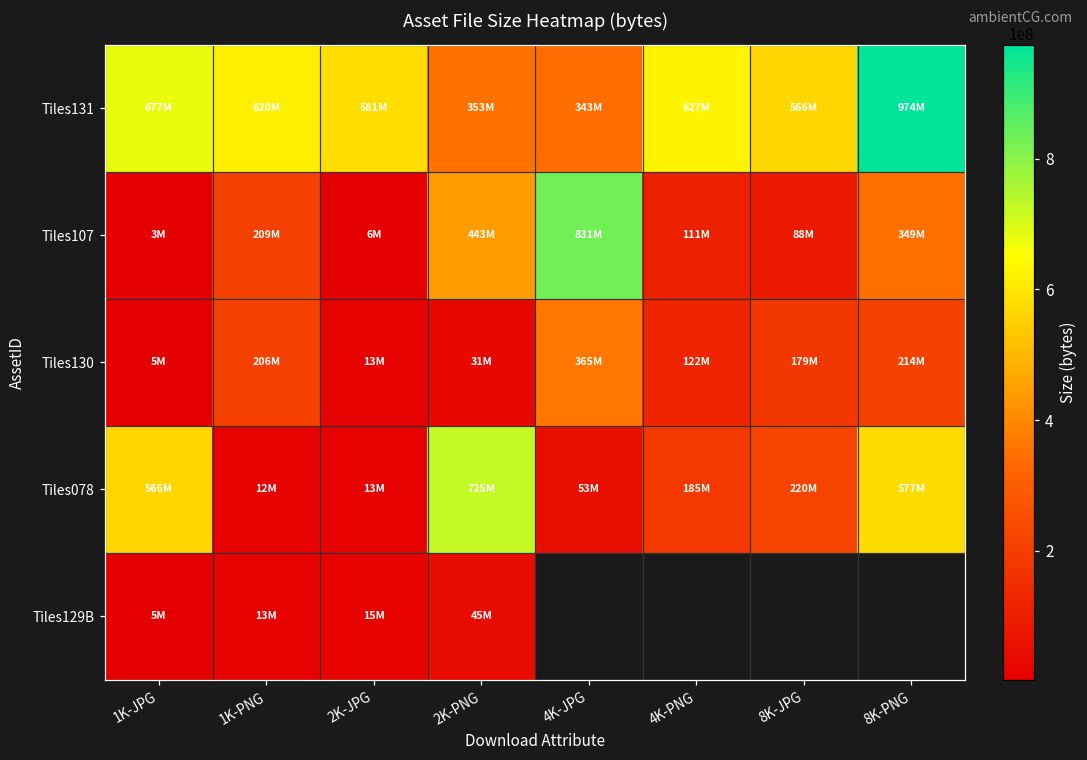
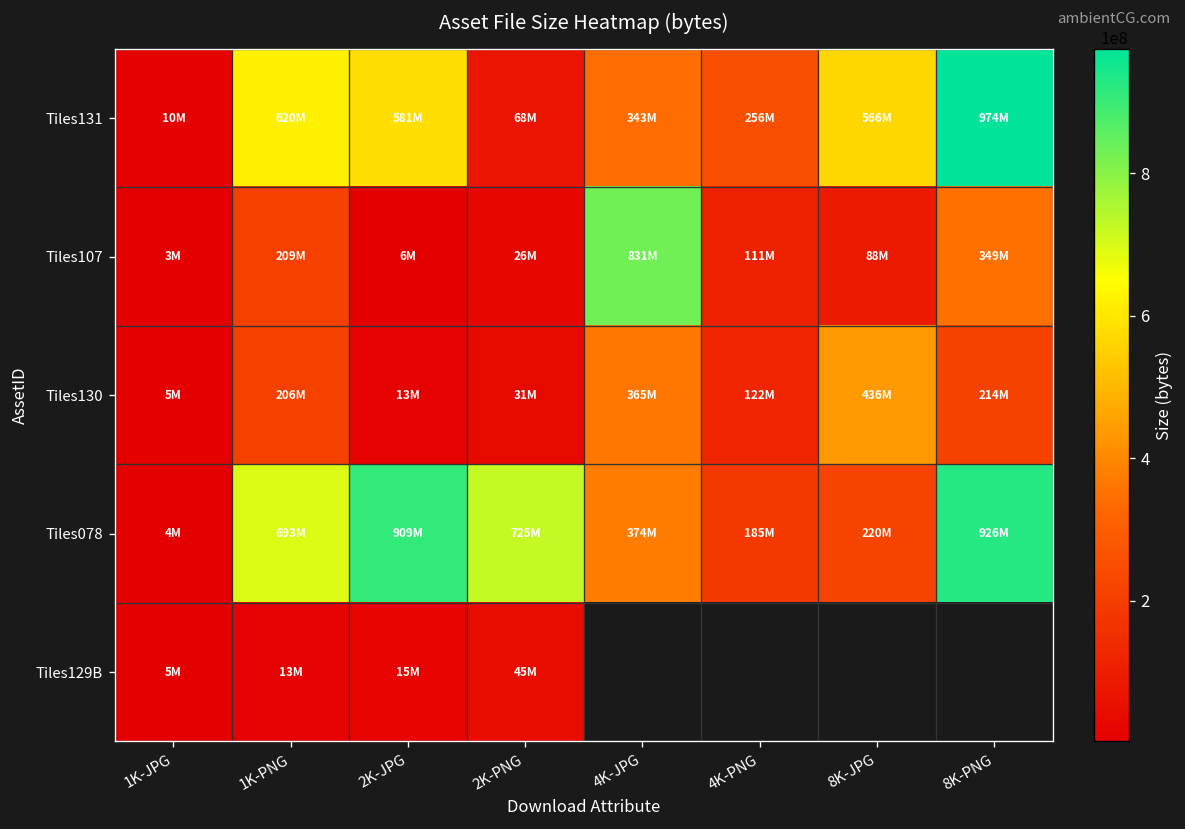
  {
    "Tiles131": {
-     "1K-JPG": "677M",
+     "1K-JPG": "10M",
      "1K-PNG": "620M",
      "2K-JPG": "581M",
-     "2K-PNG": "353M",
+     "2K-PNG": "68M",
      "4K-JPG": "343M",
-     "4K-PNG": "627M",
+     "4K-PNG": "256M",
      "8K-JPG": "566M",
      "8K-PNG": "974M"
    },
    "Tiles107": {
      "1K-JPG": "3M",
      "1K-PNG": "209M",
      "2K-JPG": "6M",
-     "2K-PNG": "443M",
+     "2K-PNG": "26M",
      "4K-JPG": "831M",
      "4K-PNG": "111M",
      "8K-JPG": "88M",
      "8K-PNG": "349M"
    },
    "Tiles130": {
      "1K-JPG": "5M",
      "1K-PNG": "206M",
      "2K-JPG": "13M",
      "2K-PNG": "31M",
      "4K-JPG": "365M",
      "4K-PNG": "122M",
-     "8K-JPG": "179M",
+     "8K-JPG": "436M",
      "8K-PNG": "214M"
    },
    "Tiles078": {
-     "1K-JPG": "566M",
-     "1K-PNG": "12M",
-     "2K-JPG": "13M",
+     "1K-JPG": "4M",
+     "1K-PNG": "693M",
+     "2K-JPG": "909M",
      "2K-PNG": "725M",
-     "4K-JPG": "53M",
+     "4K-JPG": "374M",
      "4K-PNG": "185M",
      "8K-JPG": "220M",
-     "8K-PNG": "577M"
+     "8K-PNG": "926M"
    },
    "Tiles129B": {
      "1K-JPG": "5M",
      "1K-PNG": "13M",
      "2K-JPG": "15M",
      "2K-PNG": "45M"
    }
  }
